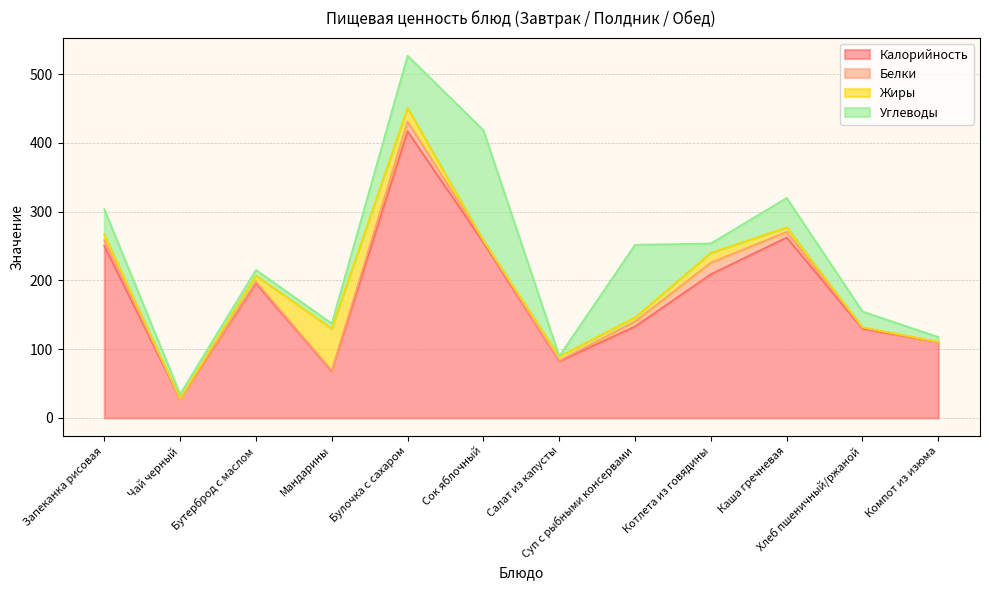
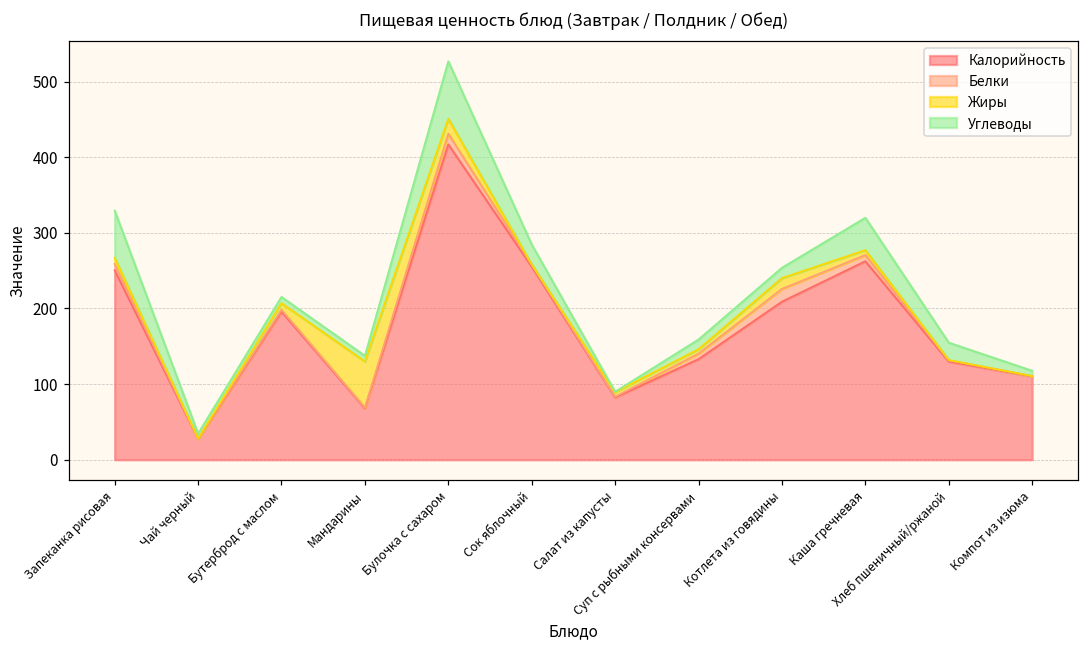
  {
    "Жиры": {
      "Запеканка рисовая": 10,
      "Бутерброд с маслом": 10,
      "Мандарины": 60,
      "Булочка с сахаром": 20,
      "Суп с рыбными консервами": 10,
      "Котлета из говядины": 10,
      "Каша гречневая": 10
    },
    "Углеводы": {
-     "Запеканка рисовая": 40,
+     "Запеканка рисовая": 60,
      "Чай черный": 10,
      "Бутерброд с маслом": 10,
      "Мандарины": 10,
      "Булочка с сахаром": 80,
-     "Сок яблочный": 160,
-     "Суп с рыбными консервами": 110,
+     "Сок яблочный": 30,
+     "Суп с рыбными консервами": 10,
      "Котлета из говядины": 10,
      "Каша гречневая": 40,
      "Хлеб пшеничный/ржаной": 20,
      "Компот из изюма": 10
    }
  }
